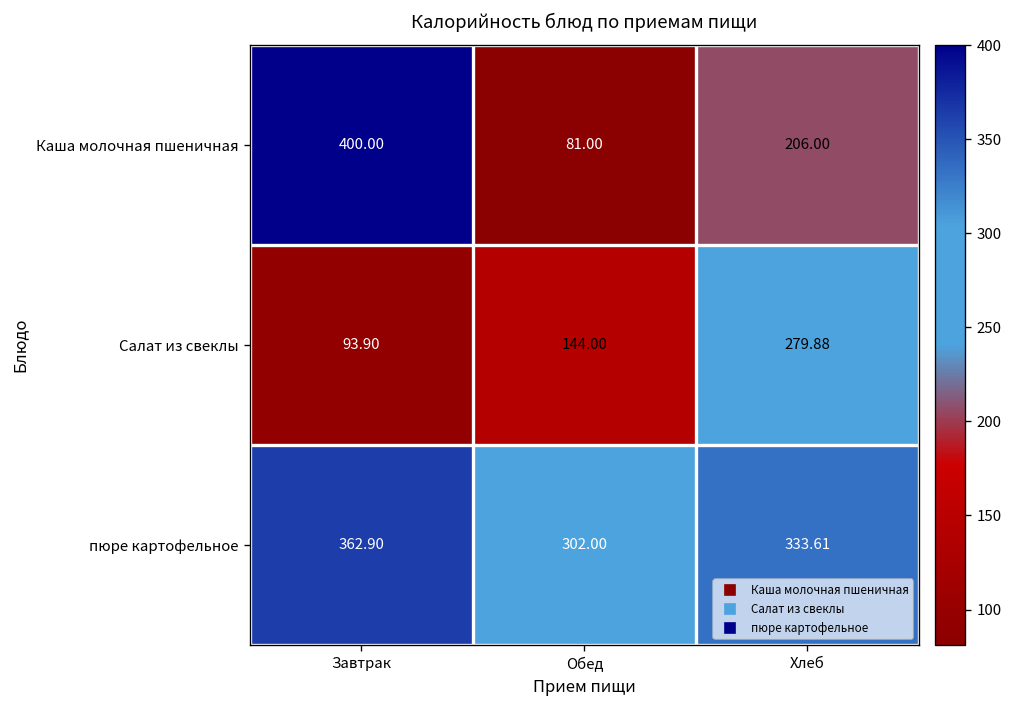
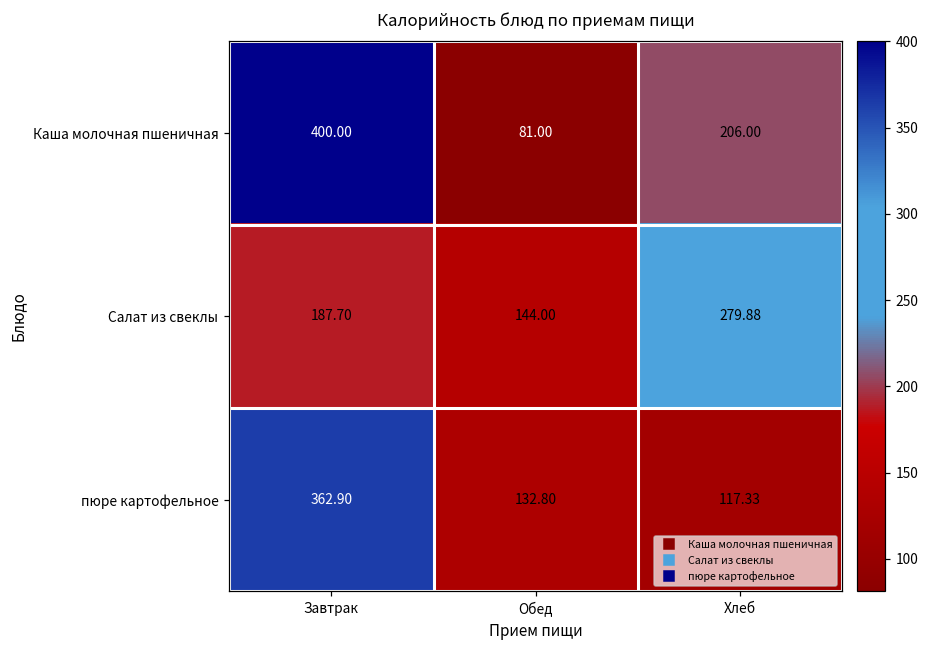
  {
    "Каша молочная пшеничная": {
      "Завтрак": 400.00,
      "Обед": 81.00,
      "Хлеб": 206.00
    },
    "Салат из свеклы": {
-     "Завтрак": 93.90,
+     "Завтрак": 187.70,
      "Обед": 144.00,
      "Хлеб": 279.88
    },
    "пюре картофельное": {
      "Завтрак": 362.90,
-     "Обед": 302.00,
-     "Хлеб": 333.61
+     "Обед": 132.80,
+     "Хлеб": 117.33
    }
  }
